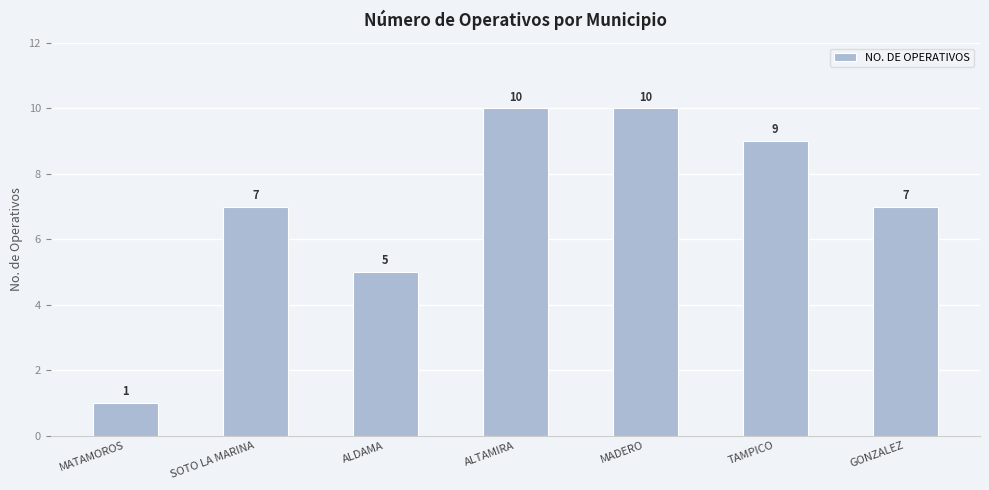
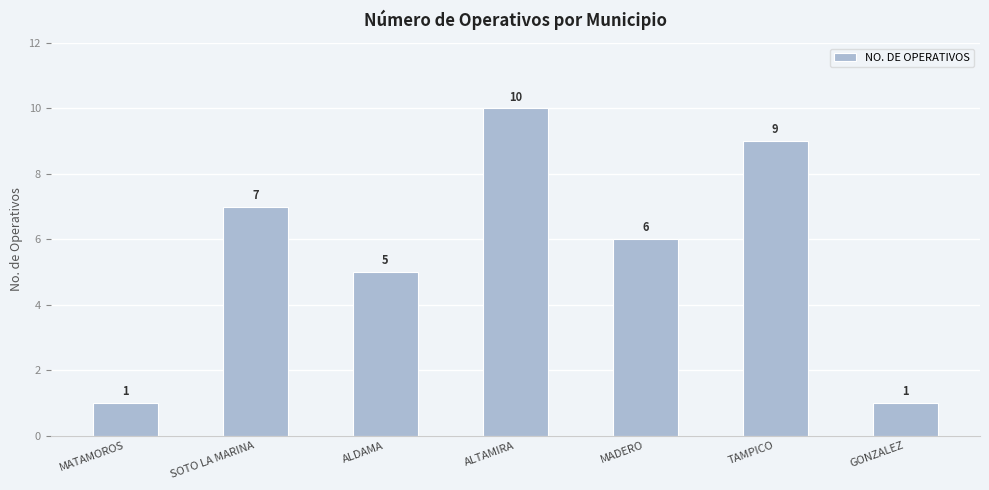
  {
    "MATAMOROS": 1,
    "SOTO LA MARINA": 7,
    "ALDAMA": 5,
    "ALTAMIRA": 10,
-   "MADERO": 10,
+   "MADERO": 6,
    "TAMPICO": 9,
-   "GONZALEZ": 7
+   "GONZALEZ": 1
  }
